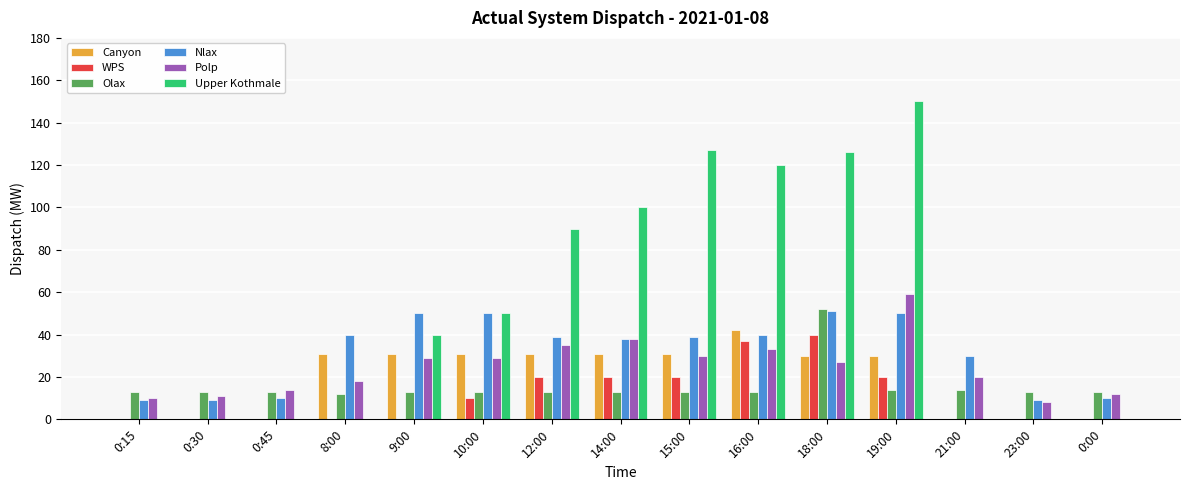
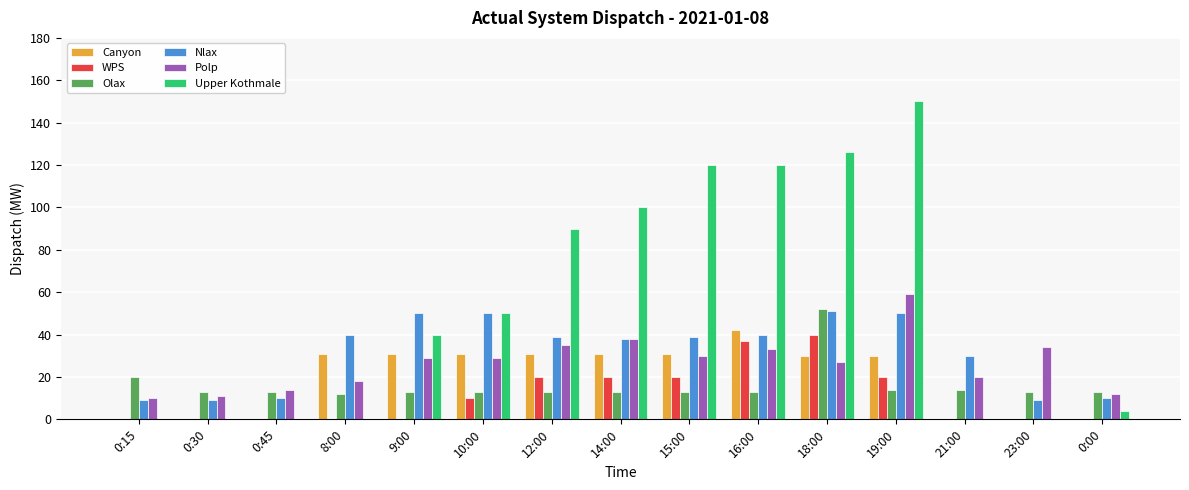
  {
    "Canyon": {
      "0:15": 0,
      "0:30": 0,
      "0:45": 0,
      "8:00": 31,
      "9:00": 31,
      "10:00": 31,
      "12:00": 31,
      "14:00": 31,
      "15:00": 31,
      "16:00": 42,
      "18:00": 30,
      "19:00": 30,
      "21:00": 0,
      "23:00": 0,
      "0:00": 0
    },
    "WPS": {
      "0:15": 0,
      "0:30": 0,
      "0:45": 0,
      "8:00": 0,
      "9:00": 0,
      "10:00": 10,
      "12:00": 20,
      "14:00": 20,
      "15:00": 20,
      "16:00": 37,
      "18:00": 40,
      "19:00": 20,
      "21:00": 0,
      "23:00": 0,
      "0:00": 0
    },
    "Olax": {
-     "0:15": 13,
+     "0:15": 20,
      "0:30": 13,
      "0:45": 13,
      "8:00": 12,
      "9:00": 13,
      "10:00": 13,
      "12:00": 13,
      "14:00": 13,
      "15:00": 13,
      "16:00": 13,
      "18:00": 52,
      "19:00": 14,
      "21:00": 14,
      "23:00": 13,
      "0:00": 13
    },
    "Nlax": {
      "0:15": 9,
      "0:30": 9,
      "0:45": 10,
      "8:00": 40,
      "9:00": 50,
      "10:00": 50,
      "12:00": 39,
      "14:00": 38,
      "15:00": 39,
      "16:00": 40,
      "18:00": 51,
      "19:00": 50,
      "21:00": 30,
      "23:00": 9,
      "0:00": 10
    },
    "Polp": {
      "0:15": 10,
      "0:30": 11,
      "0:45": 14,
      "8:00": 18,
      "9:00": 29,
      "10:00": 29,
      "12:00": 35,
      "14:00": 38,
      "15:00": 30,
      "16:00": 33,
      "18:00": 27,
      "19:00": 59,
      "21:00": 20,
-     "23:00": 8,
+     "23:00": 34,
      "0:00": 12
    },
    "Upper Kothmale": {
      "0:15": 0,
      "0:30": 0,
      "0:45": 0,
      "8:00": 0,
      "9:00": 40,
      "10:00": 50,
      "12:00": 90,
      "14:00": 100,
-     "15:00": 127,
+     "15:00": 120,
      "16:00": 120,
      "18:00": 126,
      "19:00": 150,
      "21:00": 0,
      "23:00": 0,
-     "0:00": 0
+     "0:00": 4
    }
  }
